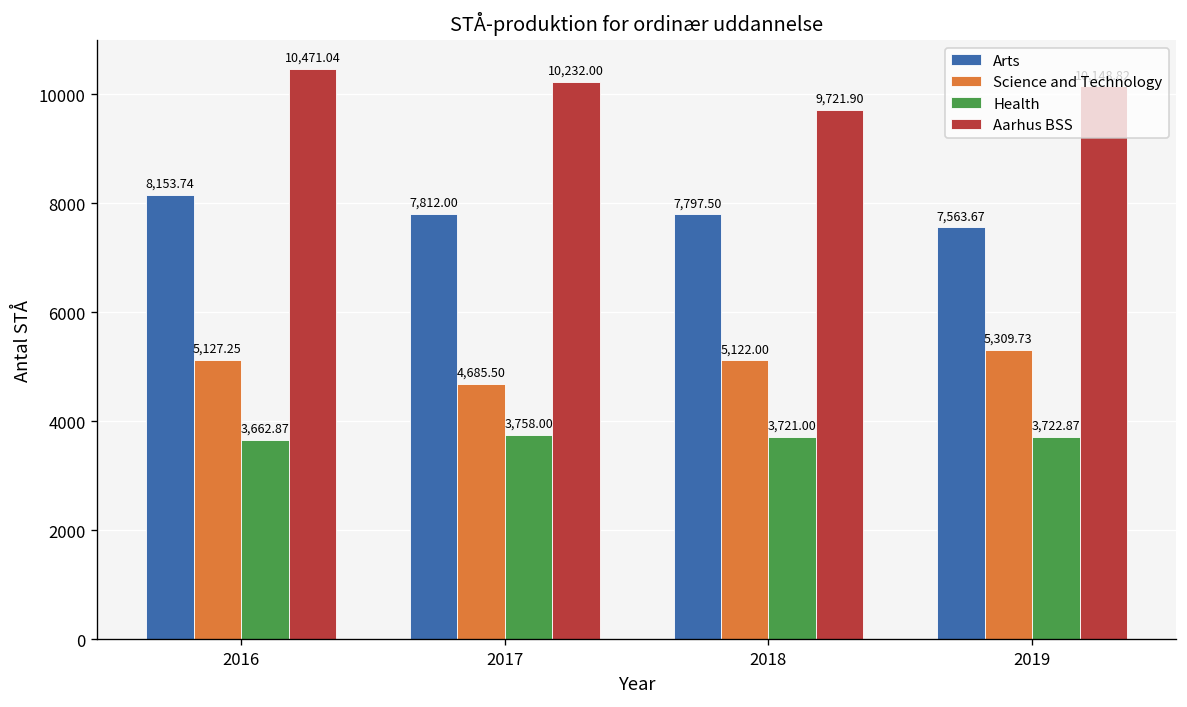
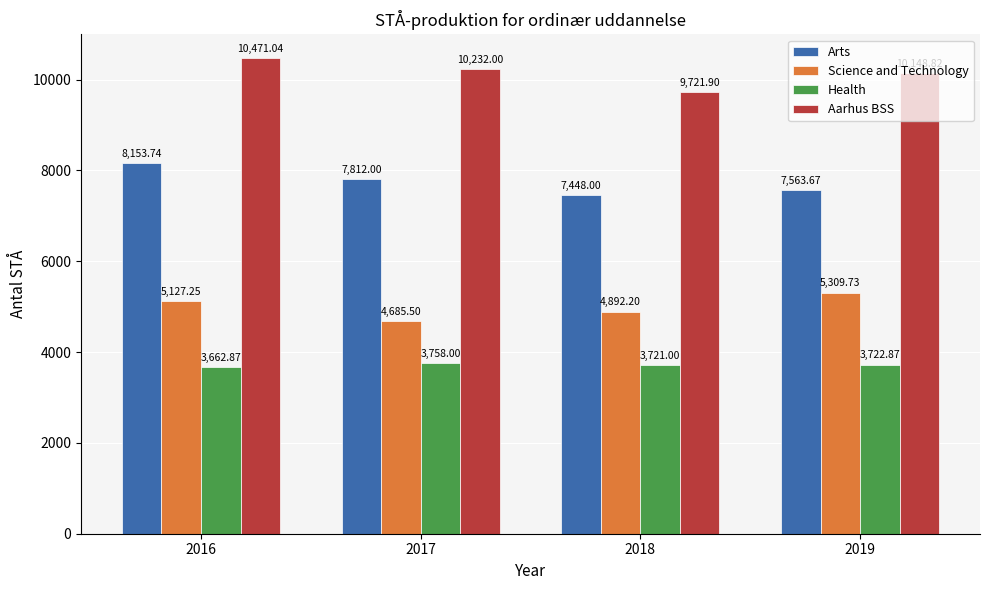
  {
    "Arts": {
      "2016": "8,153.74",
      "2017": "7,812.00",
-     "2018": "7,797.50",
+     "2018": "7,448.00",
      "2019": "7,563.67"
    },
    "Science and Technology": {
      "2016": "5,127.25",
      "2017": "4,685.50",
-     "2018": "5,122.00",
+     "2018": "4,892.20",
      "2019": "5,309.73"
    },
    "Health": {
      "2016": "3,662.87",
      "2017": "3,758.00",
      "2018": "3,721.00",
      "2019": "3,722.87"
    },
    "Aarhus BSS": {
      "2016": "10,471.04",
      "2017": "10,232.00",
      "2018": "9,721.90"
    }
  }
